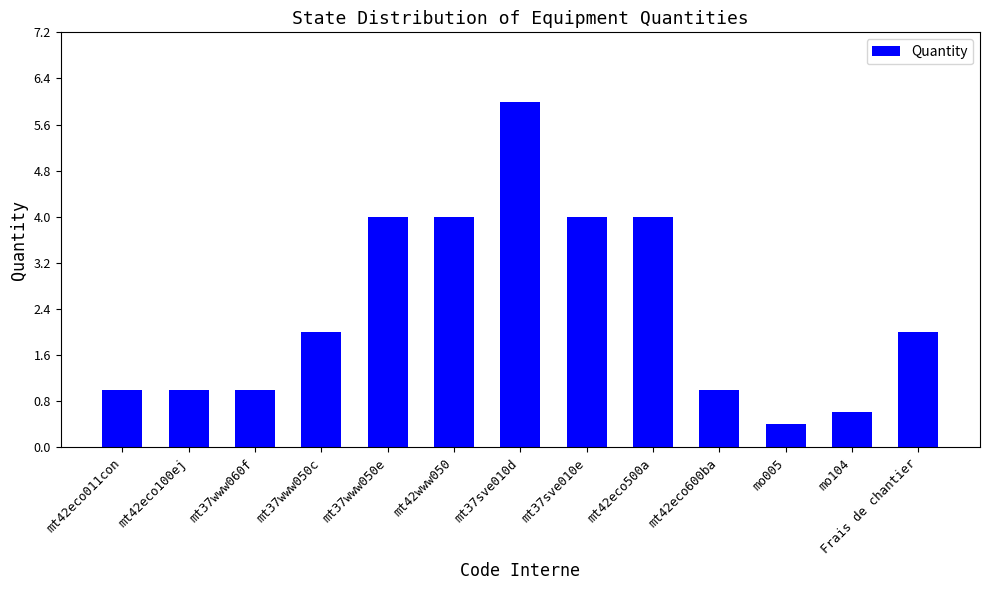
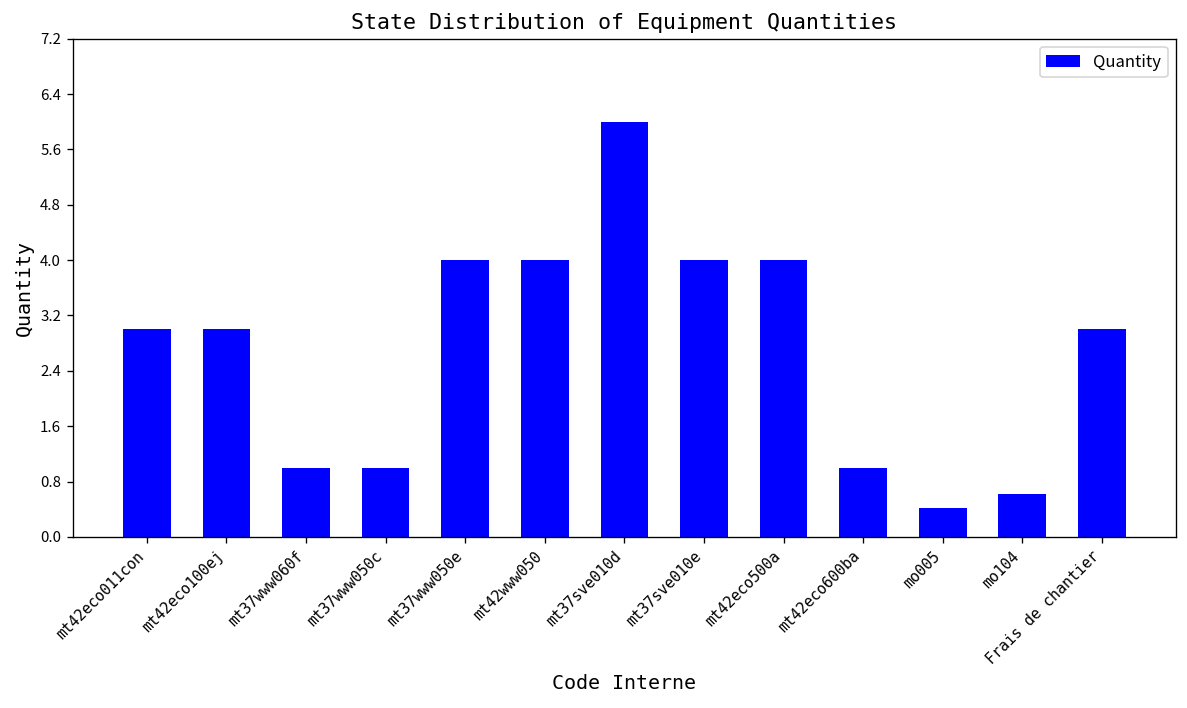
  {
-   "mt42eco011con": 1,
-   "mt42eco100ej": 1,
+   "mt42eco011con": 3,
+   "mt42eco100ej": 3,
    "mt37www060f": 1,
-   "mt37www050c": 2,
+   "mt37www050c": 1,
    "mt37www050e": 4,
    "mt42www050": 4,
    "mt37sve010d": 6,
    "mt37sve010e": 4,
    "mt42eco500a": 4,
    "mt42eco600ba": 1,
    "mo005": 0.4,
    "mo104": 0.6,
-   "Frais de chantier": 2
+   "Frais de chantier": 3
  }
